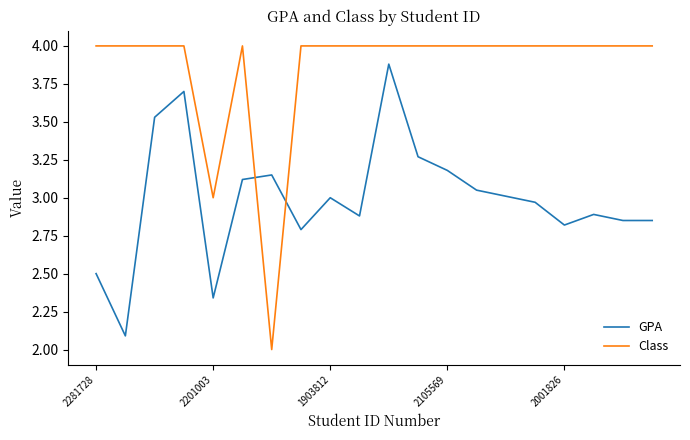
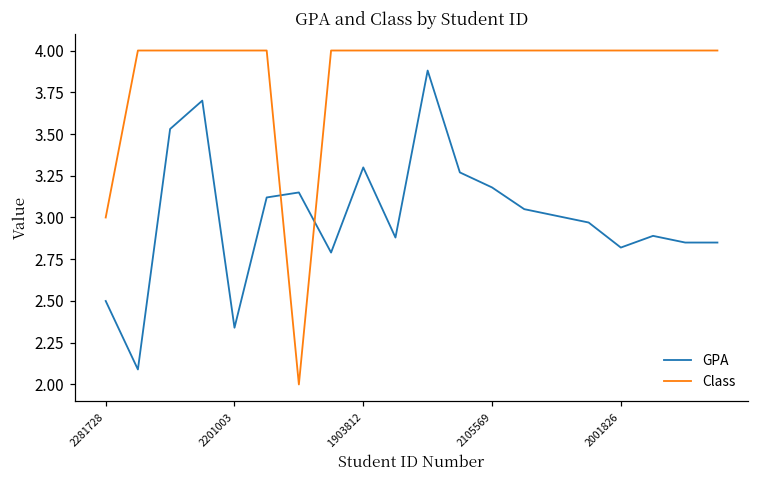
  {
    "GPA": {
      "2281728": 2.5,
      "2201003": 2.34,
-     "1903812": 3.0,
+     "1903812": 3.3,
      "2105569": 3.18,
      "2001826": 2.82
    },
    "Class": {
-     "2281728": 4,
-     "2201003": 3,
+     "2281728": 3,
+     "2201003": 4,
      "1903812": 4,
      "2105569": 4,
      "2001826": 4
    }
  }
